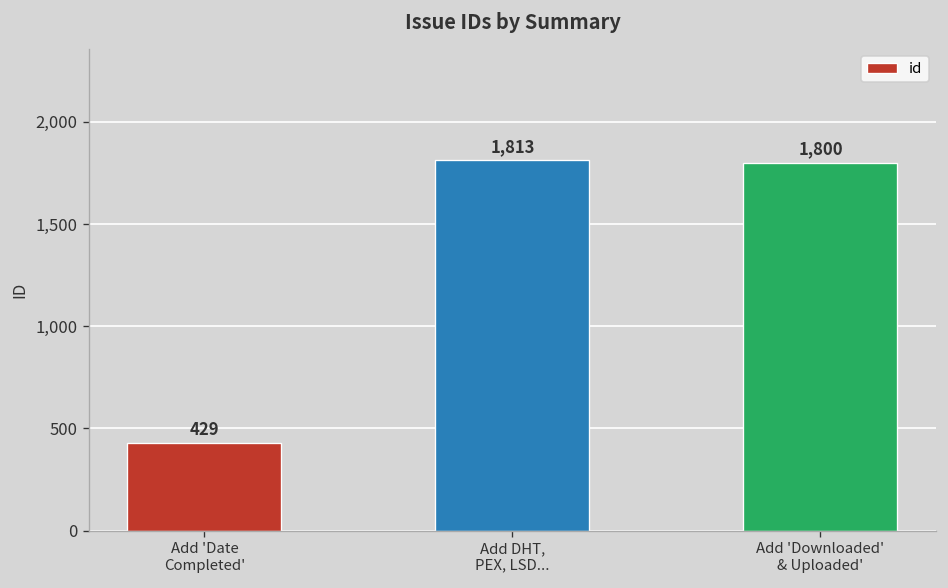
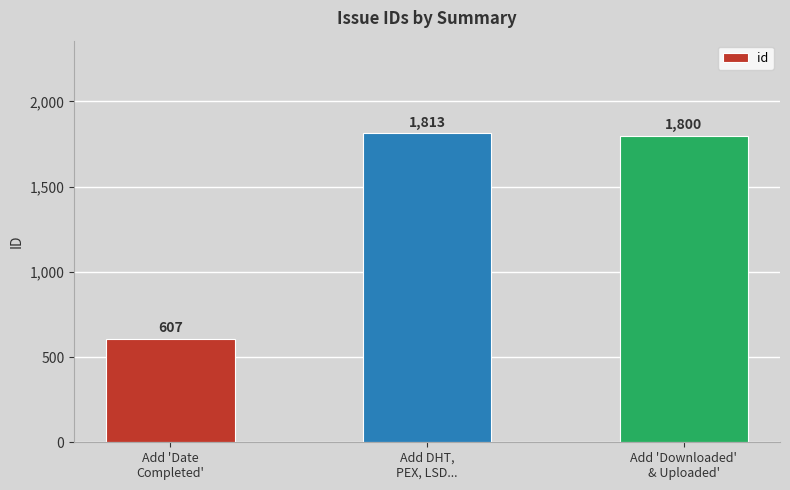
  {
-   "Add 'Date Completed'": "429",
+   "Add 'Date Completed'": "607",
    "Add DHT, PEX, LSD...": "1,813",
    "Add 'Downloaded' & Uploaded'": "1,800"
  }
